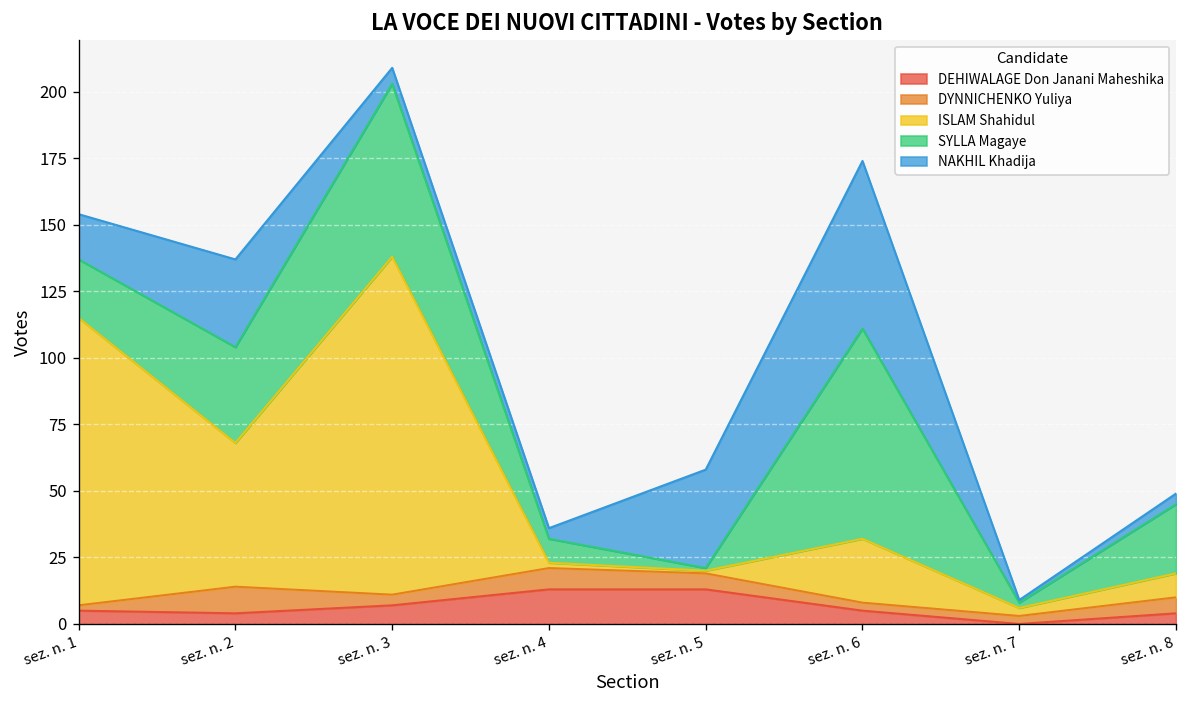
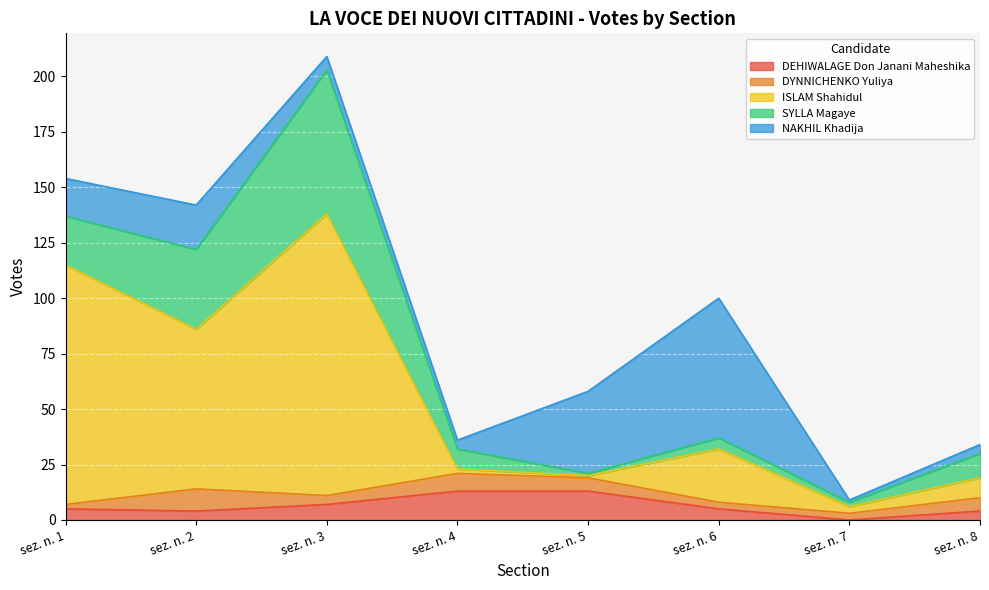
  {
    "ISLAM Shahidul": {
      "sez. n. 1": 108,
-     "sez. n. 2": 54,
+     "sez. n. 2": 72,
      "sez. n. 3": 127,
      "sez. n. 4": 2,
      "sez. n. 6": 24,
      "sez. n. 7": 3,
      "sez. n. 8": 9
    },
    "SYLLA Magaye": {
      "sez. n. 1": 22,
      "sez. n. 2": 36,
      "sez. n. 3": 65,
      "sez. n. 4": 9,
-     "sez. n. 6": 79,
-     "sez. n. 8": 26
+     "sez. n. 6": 5,
+     "sez. n. 8": 11
    },
    "NAKHIL Khadija": {
      "sez. n. 1": 17,
-     "sez. n. 2": 33,
+     "sez. n. 2": 20,
      "sez. n. 3": 6,
      "sez. n. 4": 4,
      "sez. n. 5": 37,
      "sez. n. 6": 63,
      "sez. n. 8": 4
    }
  }
